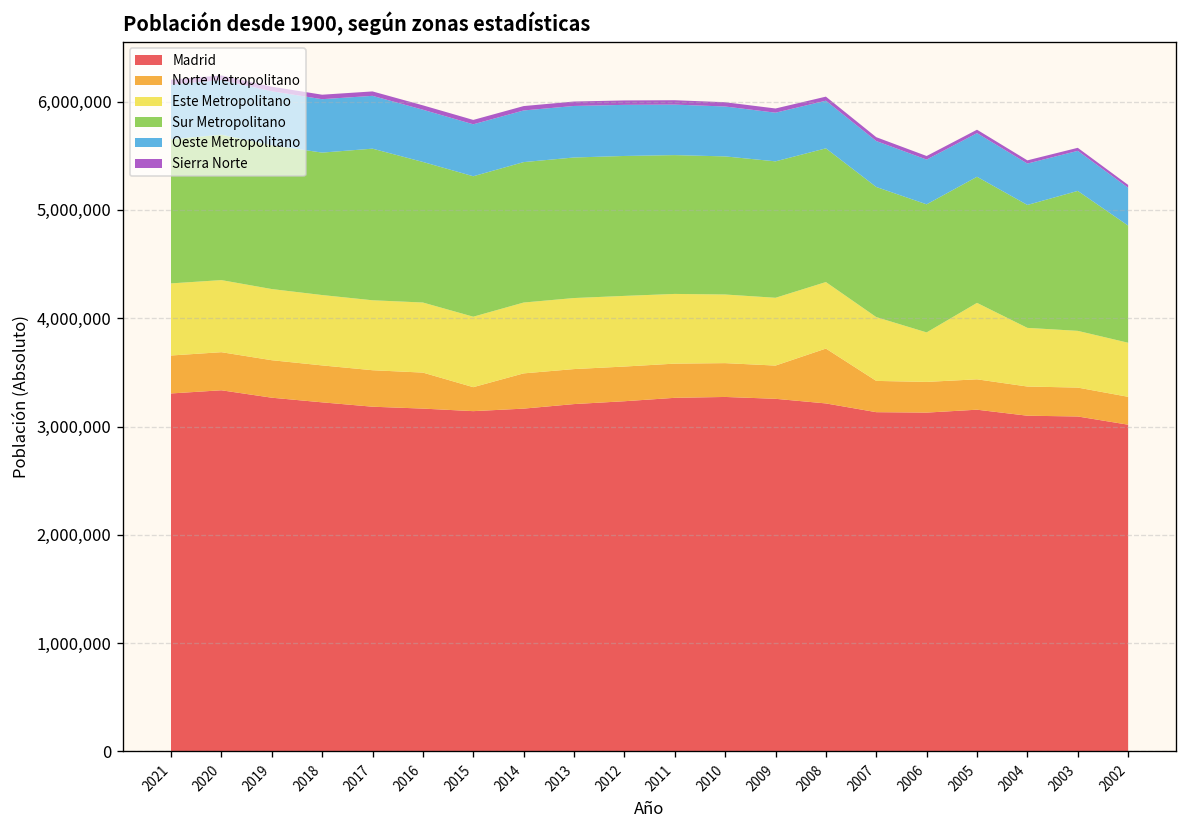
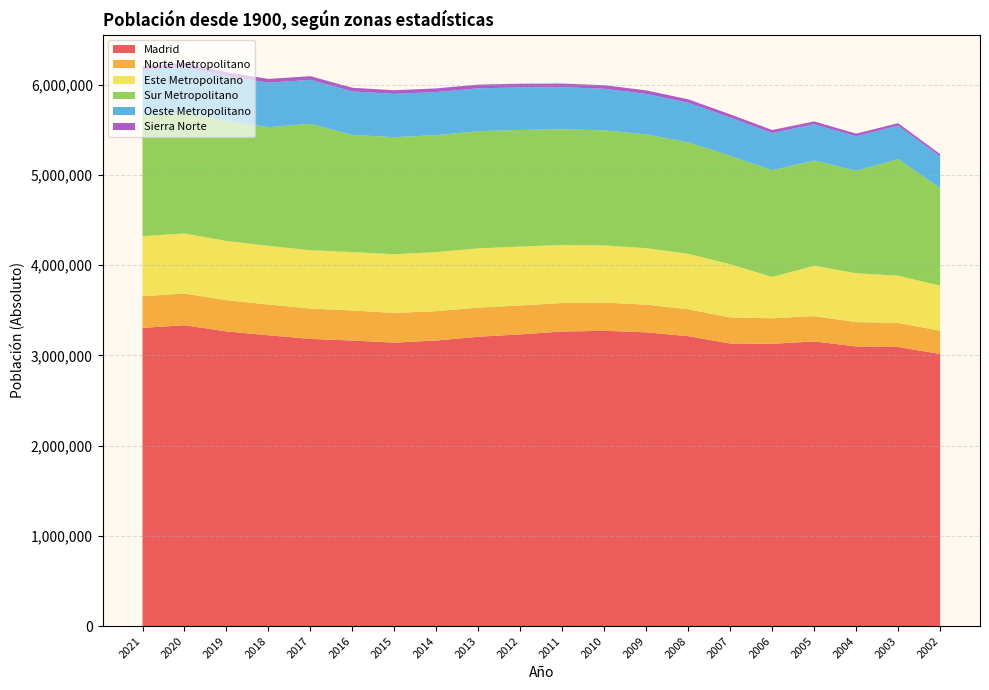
  {
    "Madrid": {
      "2021": "3,300,000",
      "2020": "3,300,000",
      "2019": "3,300,000",
      "2018": "3,200,000",
      "2017": "3,200,000",
      "2016": "3,200,000",
      "2015": "3,100,000",
      "2014": "3,200,000",
      "2013": "3,200,000",
      "2012": "3,200,000",
      "2011": "3,300,000",
      "2010": "3,300,000",
      "2009": "3,300,000",
      "2008": "3,200,000",
      "2007": "3,100,000",
      "2006": "3,100,000",
      "2005": "3,200,000",
      "2004": "3,100,000",
      "2003": "3,100,000",
      "2002": "3,000,000"
    },
    "Norte Metropolitano": {
      "2021": "400,000",
      "2020": "400,000",
      "2019": "300,000",
      "2018": "300,000",
      "2017": "300,000",
      "2016": "300,000",
-     "2015": "200,000",
+     "2015": "300,000",
      "2014": "300,000",
      "2013": "300,000",
      "2012": "300,000",
      "2011": "300,000",
      "2010": "300,000",
      "2009": "300,000",
-     "2008": "500,000",
+     "2008": "300,000",
      "2007": "300,000",
      "2006": "300,000",
      "2005": "300,000",
      "2004": "300,000",
      "2003": "300,000",
      "2002": "300,000"
    },
    "Este Metropolitano": {
      "2021": "700,000",
      "2020": "700,000",
      "2019": "700,000",
      "2018": "600,000",
      "2017": "600,000",
      "2016": "600,000",
      "2015": "700,000",
      "2014": "700,000",
      "2013": "700,000",
      "2012": "700,000",
      "2011": "600,000",
      "2010": "600,000",
      "2009": "600,000",
      "2008": "600,000",
      "2007": "600,000",
      "2006": "500,000",
-     "2005": "700,000",
+     "2005": "600,000",
      "2004": "500,000",
      "2003": "500,000",
      "2002": "500,000"
    },
    "Sur Metropolitano": {
      "2018": "1,300,000",
      "2017": "1,400,000",
      "2016": "1,300,000",
      "2015": "1,300,000",
      "2014": "1,300,000",
      "2013": "1,300,000",
      "2012": "1,300,000",
      "2011": "1,300,000",
      "2010": "1,300,000",
      "2009": "1,300,000",
      "2008": "1,200,000",
      "2007": "1,200,000",
      "2006": "1,200,000",
      "2005": "1,200,000",
      "2004": "1,100,000",
      "2003": "1,300,000",
      "2002": "1,100,000"
    },
    "Oeste Metropolitano": {
      "2018": "500,000",
      "2017": "500,000",
      "2016": "500,000",
      "2015": "500,000",
      "2014": "500,000",
      "2013": "500,000",
      "2012": "500,000",
      "2011": "500,000",
      "2010": "500,000",
      "2009": "400,000",
      "2008": "400,000",
      "2007": "400,000",
      "2006": "400,000",
      "2005": "400,000",
      "2004": "400,000"
    },
    "Sierra Norte": {
      "2018": "0",
      "2017": "0",
      "2016": "0",
      "2015": "0",
      "2014": "0",
      "2013": "0",
      "2012": "0",
      "2011": "0",
      "2010": "0",
      "2009": "0",
      "2008": "0",
      "2007": "0",
      "2006": "0",
      "2005": "0",
      "2004": "0"
    }
  }
